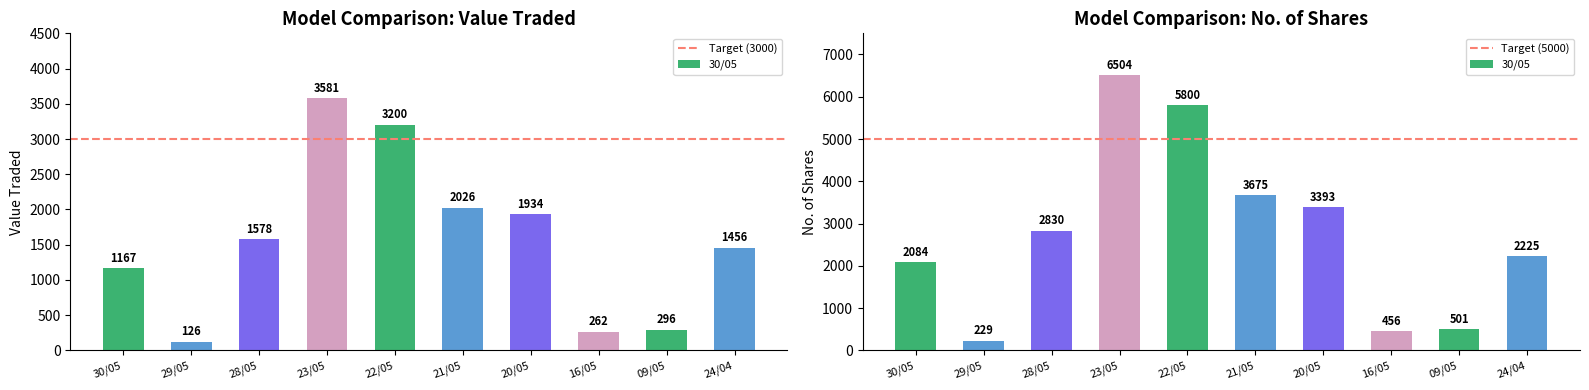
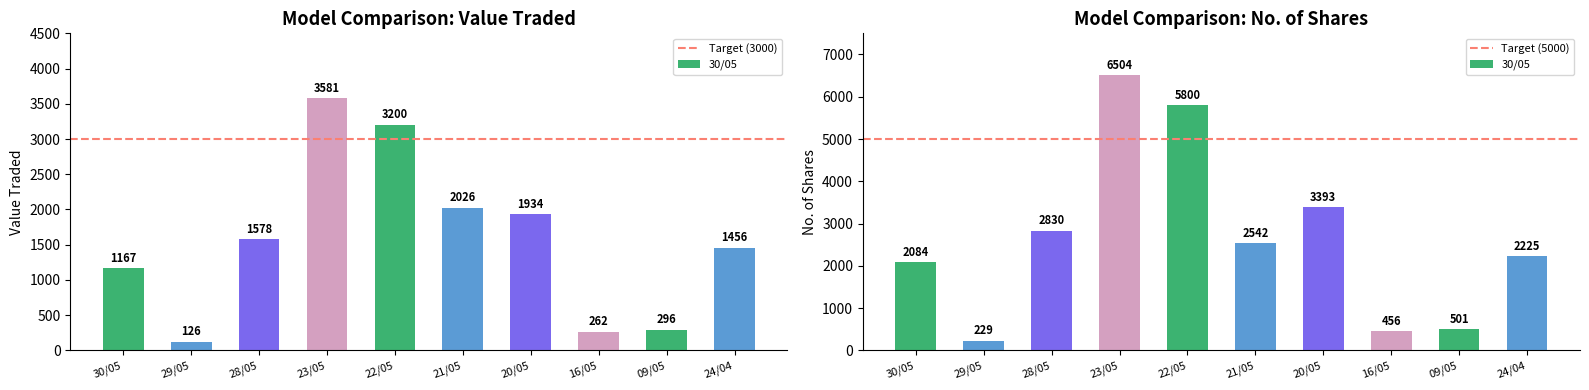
  {
    "Model Comparison: Value Traded": {
      "30/05": 1167,
      "29/05": 126,
      "28/05": 1578,
      "23/05": 3581,
      "22/05": 3200,
      "21/05": 2026,
      "20/05": 1934,
      "16/05": 262,
      "09/05": 296,
      "24/04": 1456
    },
    "Model Comparison: No. of Shares": {
      "30/05": 2084,
      "29/05": 229,
      "28/05": 2830,
      "23/05": 6504,
      "22/05": 5800,
-     "21/05": 3675,
+     "21/05": 2542,
      "20/05": 3393,
      "16/05": 456,
      "09/05": 501,
      "24/04": 2225
    }
  }
